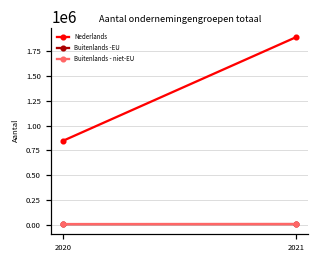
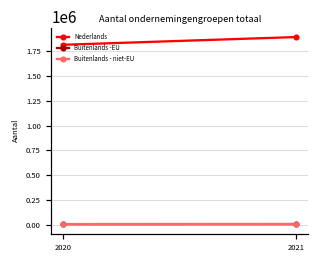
  {
    "Nederlands": {
-     "2020": 800000,
+     "2020": 1800000,
      "2021": 1900000
    },
    "Buitenlands - niet-EU": {
      "2020": 0,
      "2021": 0
    }
  }
